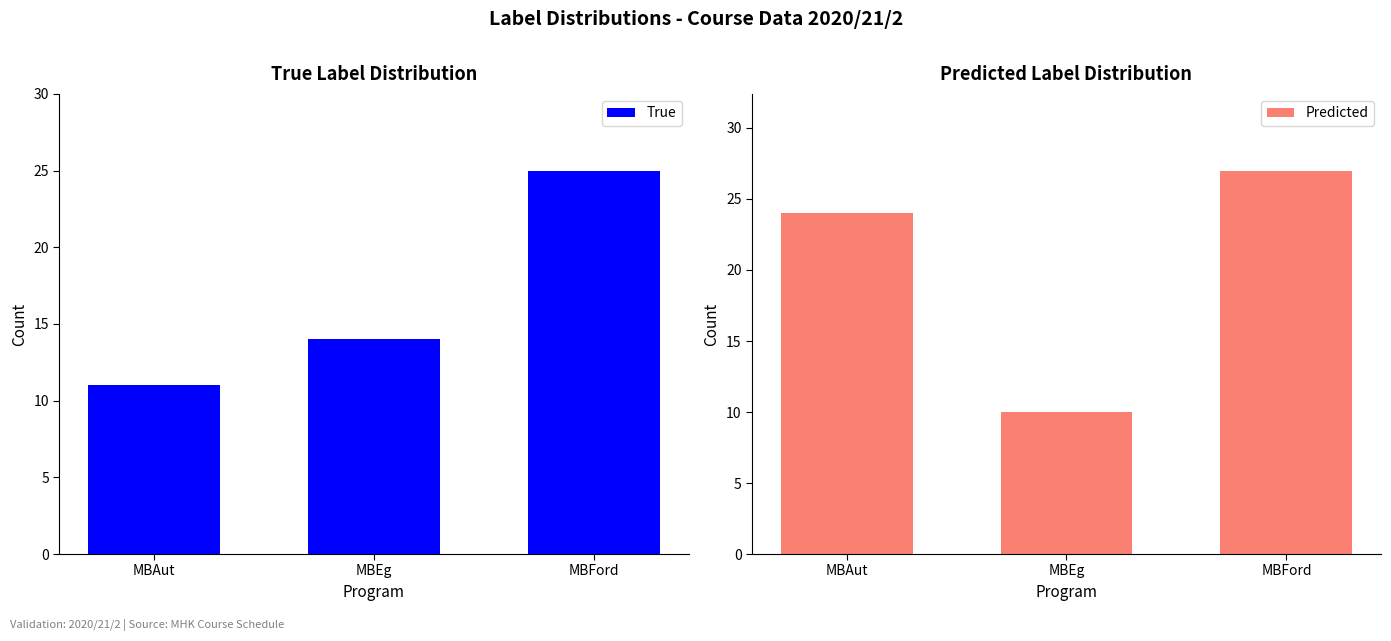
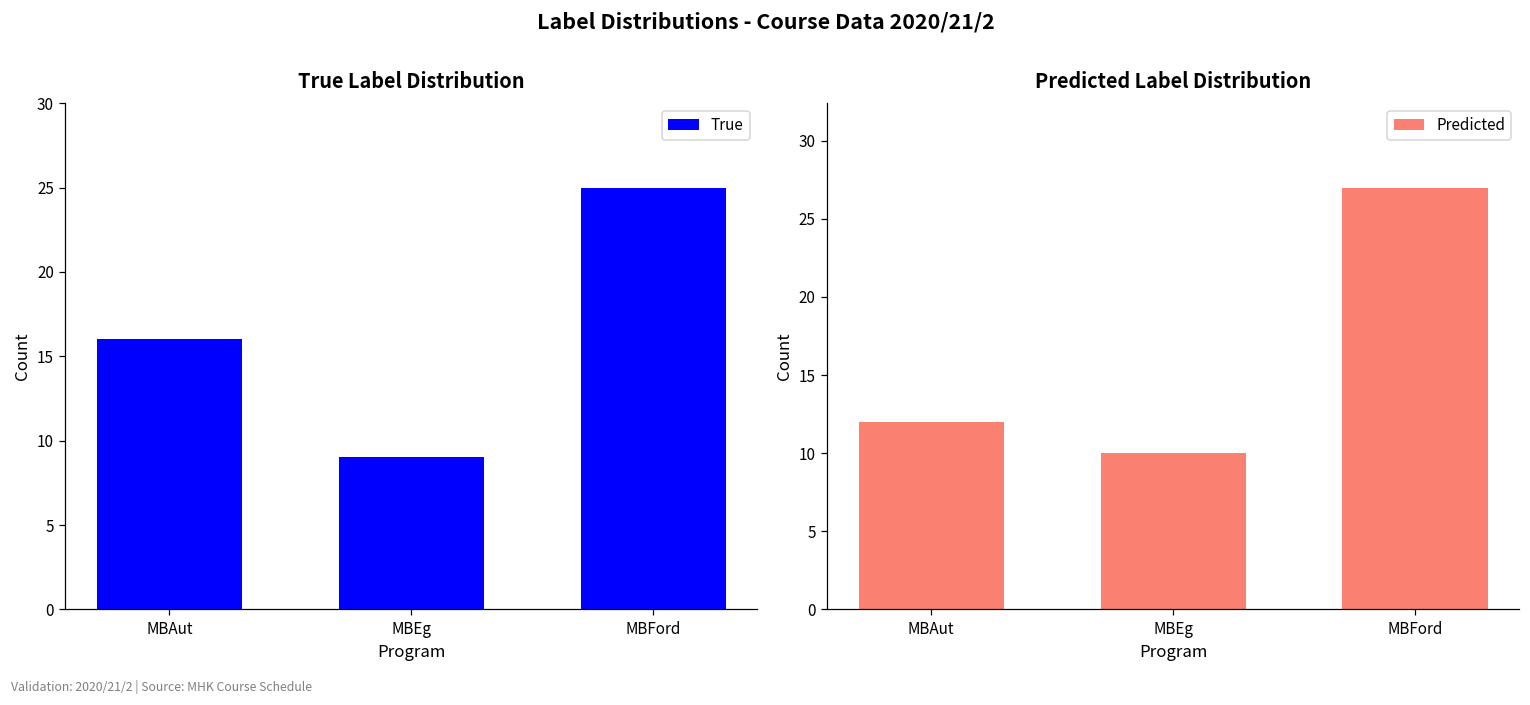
  {
    "True Label Distribution": {
-     "MBAut": 11,
-     "MBEg": 14,
+     "MBAut": 16,
+     "MBEg": 9,
      "MBFord": 25
    },
    "Predicted Label Distribution": {
-     "MBAut": 24,
+     "MBAut": 12,
      "MBEg": 10,
      "MBFord": 27
    }
  }
